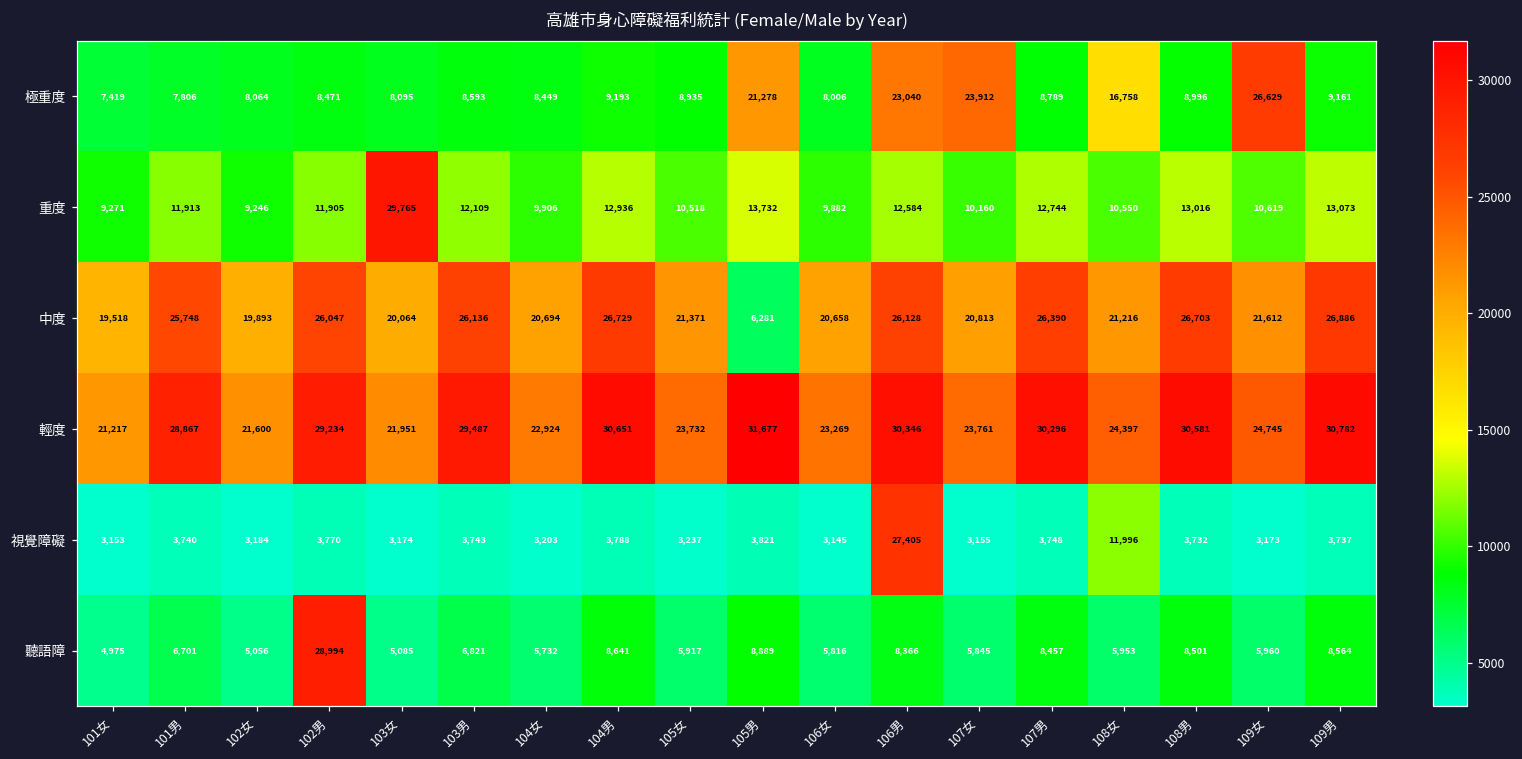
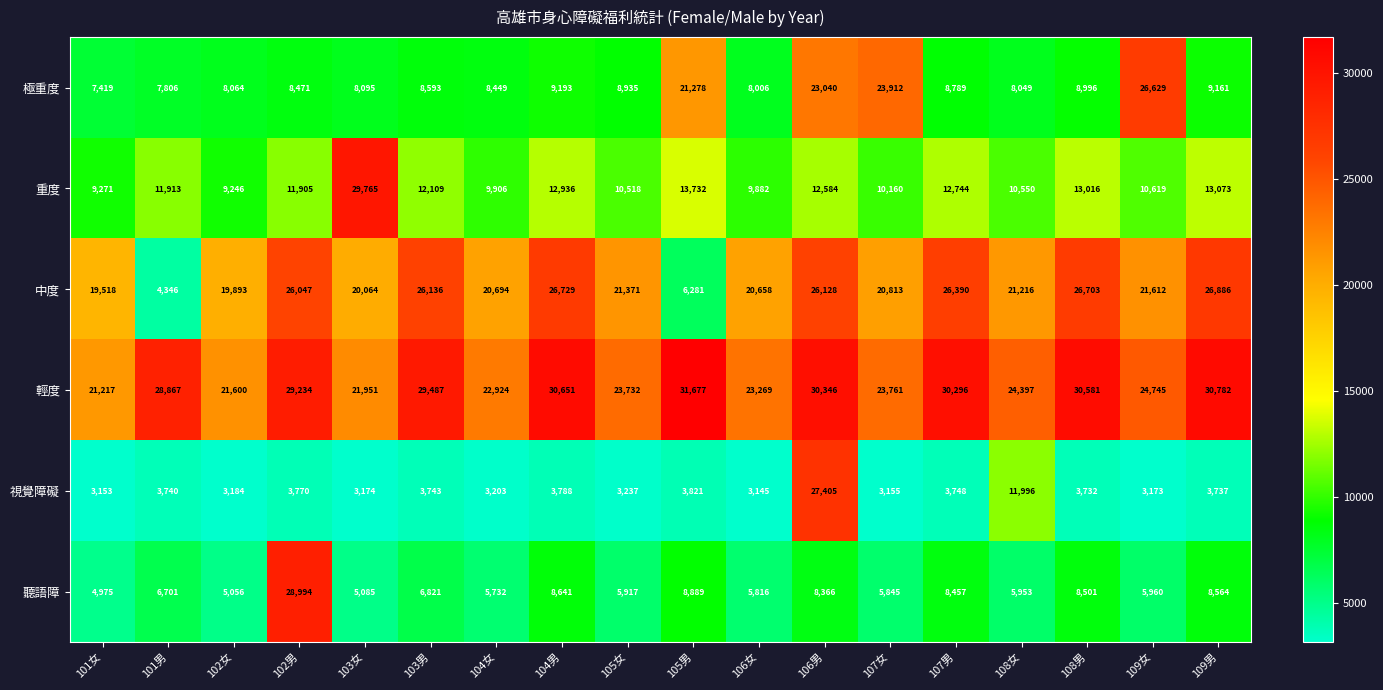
  {
    "極重度": {
      "101女": "7,419",
      "101男": "7,806",
      "102女": "8,064",
      "102男": "8,471",
      "103女": "8,095",
      "103男": "8,593",
      "104女": "8,449",
      "104男": "9,193",
      "105女": "8,935",
      "105男": "21,278",
      "106女": "8,006",
      "106男": "23,040",
      "107女": "23,912",
      "107男": "8,789",
-     "108女": "16,758",
+     "108女": "8,049",
      "108男": "8,996",
      "109女": "26,629",
      "109男": "9,161"
    },
    "重度": {
      "101女": "9,271",
      "101男": "11,913",
      "102女": "9,246",
      "102男": "11,905",
      "103女": "29,765",
      "103男": "12,109",
      "104女": "9,906",
      "104男": "12,936",
      "105女": "10,518",
      "105男": "13,732",
      "106女": "9,882",
      "106男": "12,584",
      "107女": "10,160",
      "107男": "12,744",
      "108女": "10,550",
      "108男": "13,016",
      "109女": "10,619",
      "109男": "13,073"
    },
    "中度": {
      "101女": "19,518",
-     "101男": "25,748",
+     "101男": "4,346",
      "102女": "19,893",
      "102男": "26,047",
      "103女": "20,064",
      "103男": "26,136",
      "104女": "20,694",
      "104男": "26,729",
      "105女": "21,371",
      "105男": "6,281",
      "106女": "20,658",
      "106男": "26,128",
      "107女": "20,813",
      "107男": "26,390",
      "108女": "21,216",
      "108男": "26,703",
      "109女": "21,612",
      "109男": "26,886"
    },
    "輕度": {
      "101女": "21,217",
      "101男": "28,867",
      "102女": "21,600",
      "102男": "29,234",
      "103女": "21,951",
      "103男": "29,487",
      "104女": "22,924",
      "104男": "30,651",
      "105女": "23,732",
      "105男": "31,677",
      "106女": "23,269",
      "106男": "30,346",
      "107女": "23,761",
      "107男": "30,296",
      "108女": "24,397",
      "108男": "30,581",
      "109女": "24,745",
      "109男": "30,782"
    },
    "視覺障礙": {
      "101女": "3,153",
      "101男": "3,740",
      "102女": "3,184",
      "102男": "3,770",
      "103女": "3,174",
      "103男": "3,743",
      "104女": "3,203",
      "104男": "3,788",
      "105女": "3,237",
      "105男": "3,821",
      "106女": "3,145",
      "106男": "27,405",
      "107女": "3,155",
      "107男": "3,748",
      "108女": "11,996",
      "108男": "3,732",
      "109女": "3,173",
      "109男": "3,737"
    },
    "聽語障": {
      "101女": "4,975",
      "101男": "6,701",
      "102女": "5,056",
      "102男": "28,994",
      "103女": "5,085",
      "103男": "6,821",
      "104女": "5,732",
      "104男": "8,641",
      "105女": "5,917",
      "105男": "8,889",
      "106女": "5,816",
      "106男": "8,366",
      "107女": "5,845",
      "107男": "8,457",
      "108女": "5,953",
      "108男": "8,501",
      "109女": "5,960",
      "109男": "8,564"
    }
  }
